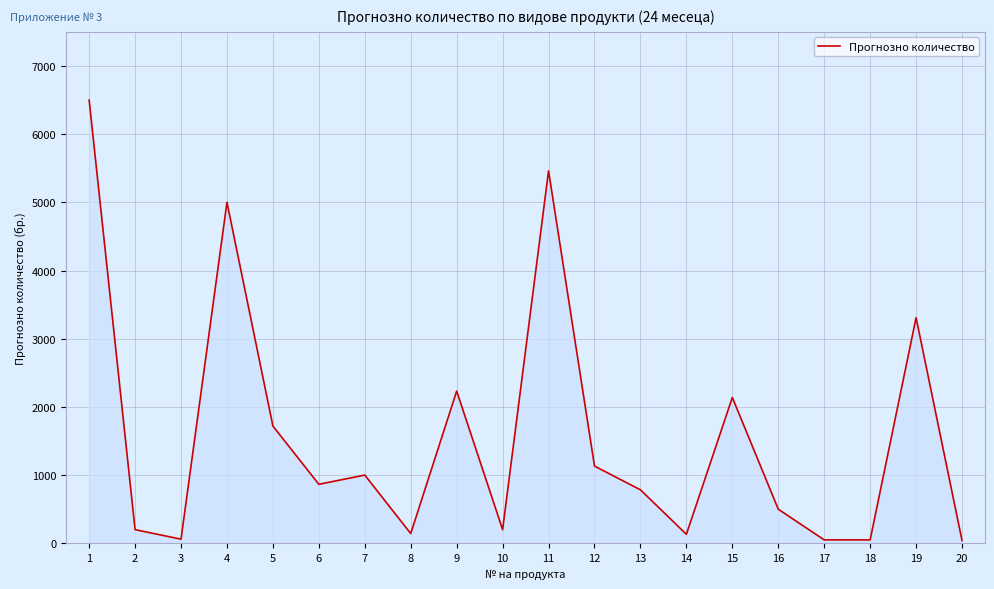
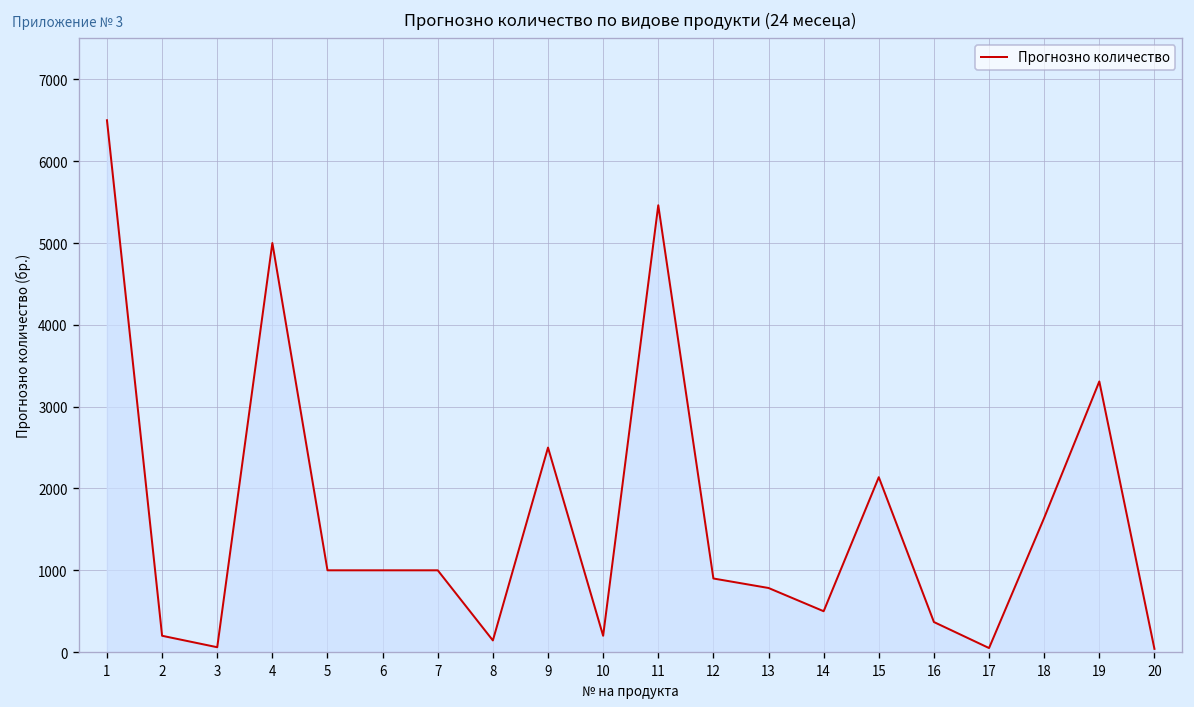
  {
    "1": 6500,
    "2": 200,
    "3": 100,
    "4": 5000,
-   "5": 1700,
-   "6": 900,
+   "5": 1000,
+   "6": 1000,
    "7": 1000,
    "8": 100,
-   "9": 2200,
+   "9": 2500,
    "10": 200,
    "11": 5500,
-   "12": 1100,
+   "12": 900,
    "13": 800,
-   "14": 100,
+   "14": 500,
    "15": 2100,
-   "16": 500,
+   "16": 400,
    "17": 100,
-   "18": 100,
+   "18": 1600,
    "19": 3300,
    "20": 0
  }
